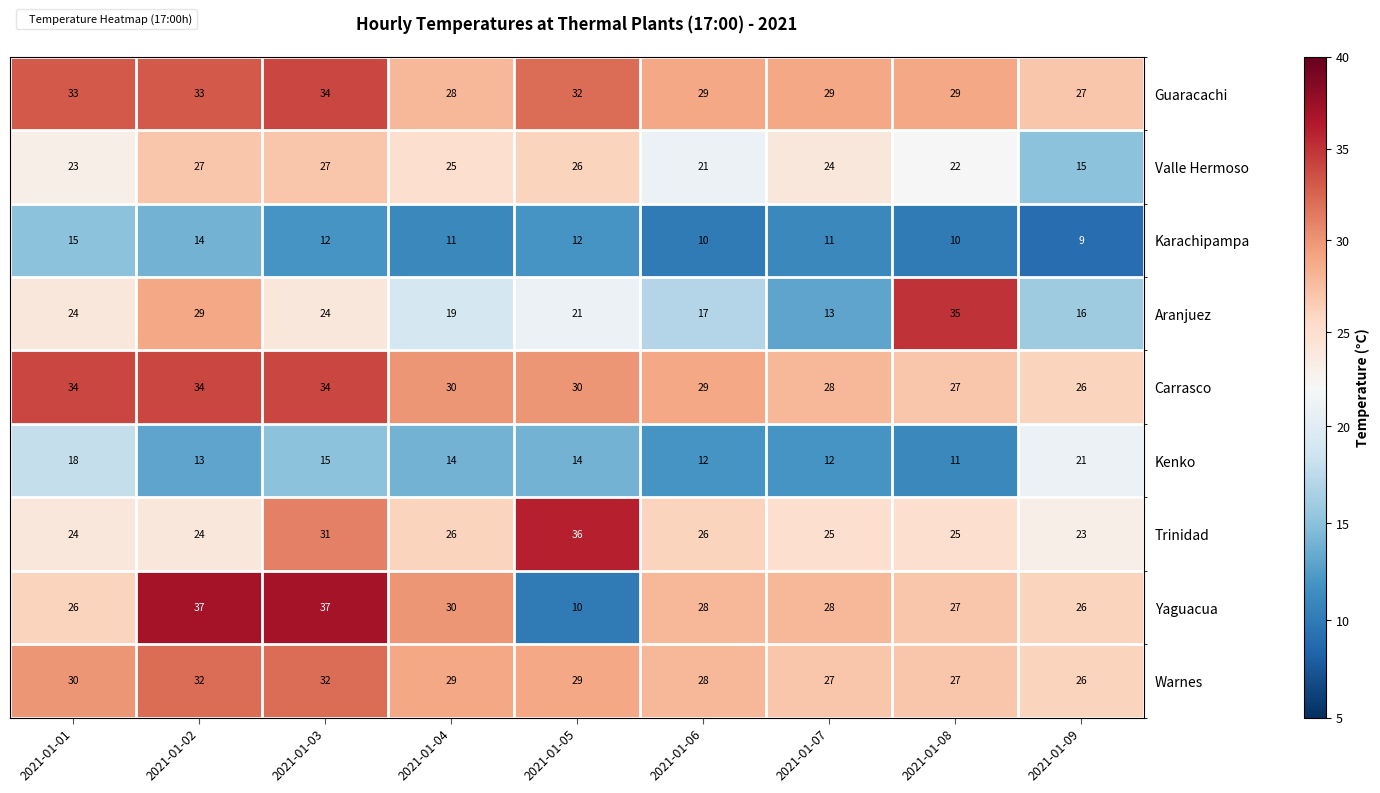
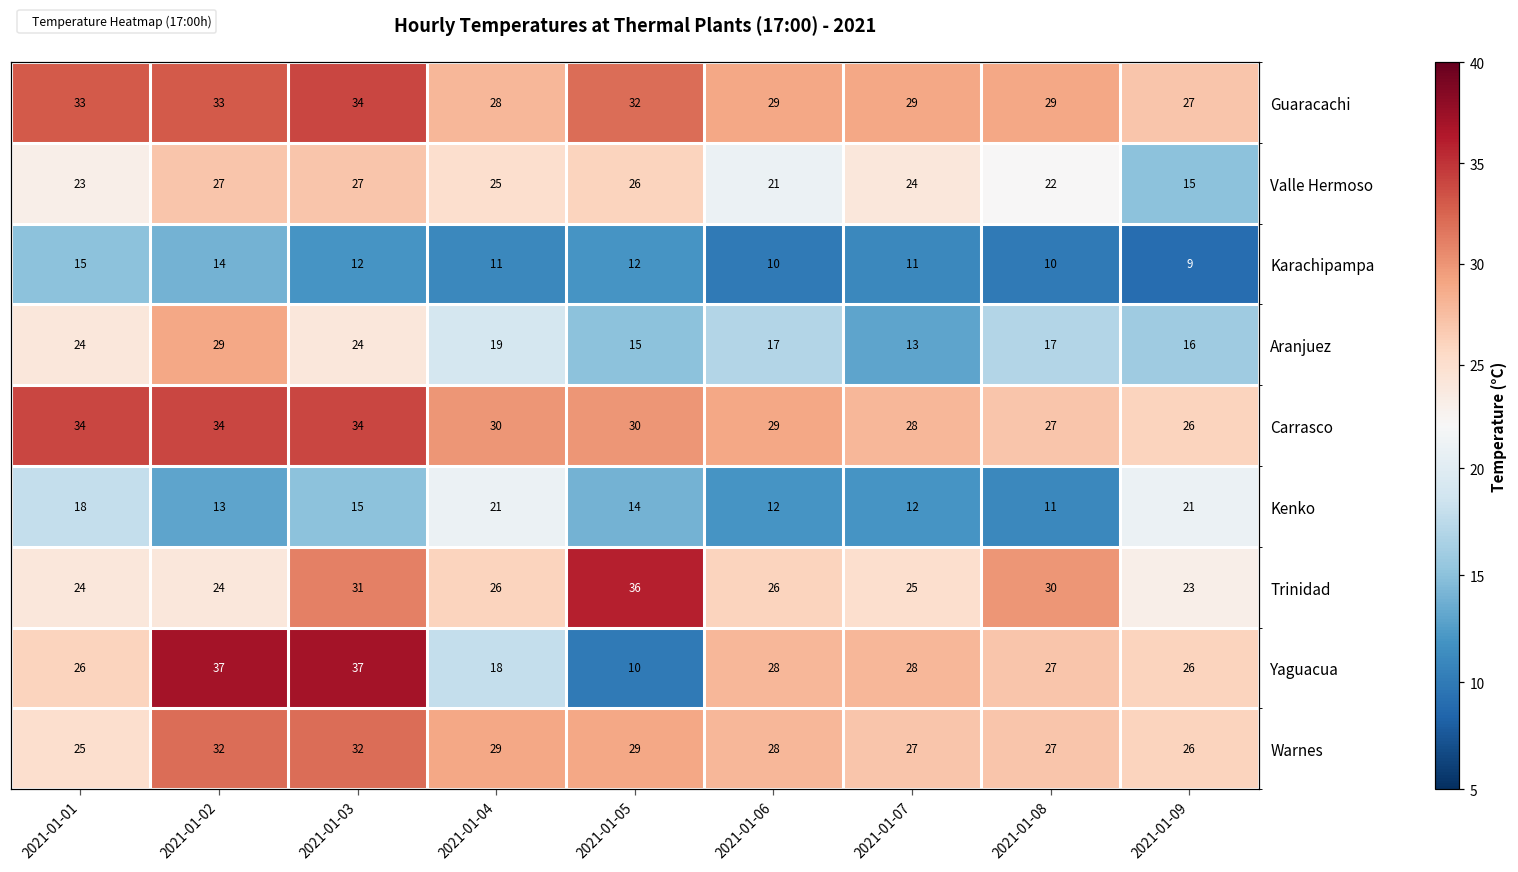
  {
    "Guaracachi": {
      "2021-01-01": 33,
      "2021-01-02": 33,
      "2021-01-03": 34,
      "2021-01-04": 28,
      "2021-01-05": 32,
      "2021-01-06": 29,
      "2021-01-07": 29,
      "2021-01-08": 29,
      "2021-01-09": 27
    },
    "Valle Hermoso": {
      "2021-01-01": 23,
      "2021-01-02": 27,
      "2021-01-03": 27,
      "2021-01-04": 25,
      "2021-01-05": 26,
      "2021-01-06": 21,
      "2021-01-07": 24,
      "2021-01-08": 22,
      "2021-01-09": 15
    },
    "Karachipampa": {
      "2021-01-01": 15,
      "2021-01-02": 14,
      "2021-01-03": 12,
      "2021-01-04": 11,
      "2021-01-05": 12,
      "2021-01-06": 10,
      "2021-01-07": 11,
      "2021-01-08": 10,
      "2021-01-09": 9
    },
    "Aranjuez": {
      "2021-01-01": 24,
      "2021-01-02": 29,
      "2021-01-03": 24,
      "2021-01-04": 19,
-     "2021-01-05": 21,
+     "2021-01-05": 15,
      "2021-01-06": 17,
      "2021-01-07": 13,
-     "2021-01-08": 35,
+     "2021-01-08": 17,
      "2021-01-09": 16
    },
    "Carrasco": {
      "2021-01-01": 34,
      "2021-01-02": 34,
      "2021-01-03": 34,
      "2021-01-04": 30,
      "2021-01-05": 30,
      "2021-01-06": 29,
      "2021-01-07": 28,
      "2021-01-08": 27,
      "2021-01-09": 26
    },
    "Kenko": {
      "2021-01-01": 18,
      "2021-01-02": 13,
      "2021-01-03": 15,
-     "2021-01-04": 14,
+     "2021-01-04": 21,
      "2021-01-05": 14,
      "2021-01-06": 12,
      "2021-01-07": 12,
      "2021-01-08": 11,
      "2021-01-09": 21
    },
    "Trinidad": {
      "2021-01-01": 24,
      "2021-01-02": 24,
      "2021-01-03": 31,
      "2021-01-04": 26,
      "2021-01-05": 36,
      "2021-01-06": 26,
      "2021-01-07": 25,
-     "2021-01-08": 25,
+     "2021-01-08": 30,
      "2021-01-09": 23
    },
    "Yaguacua": {
      "2021-01-01": 26,
      "2021-01-02": 37,
      "2021-01-03": 37,
-     "2021-01-04": 30,
+     "2021-01-04": 18,
      "2021-01-05": 10,
      "2021-01-06": 28,
      "2021-01-07": 28,
      "2021-01-08": 27,
      "2021-01-09": 26
    },
    "Warnes": {
-     "2021-01-01": 30,
+     "2021-01-01": 25,
      "2021-01-02": 32,
      "2021-01-03": 32,
      "2021-01-04": 29,
      "2021-01-05": 29,
      "2021-01-06": 28,
      "2021-01-07": 27,
      "2021-01-08": 27,
      "2021-01-09": 26
    }
  }
